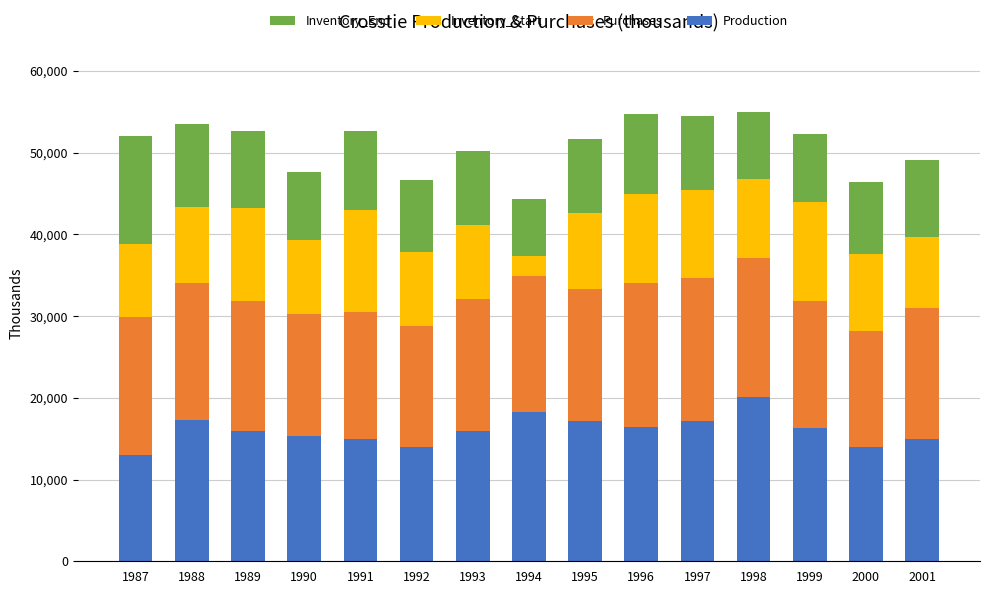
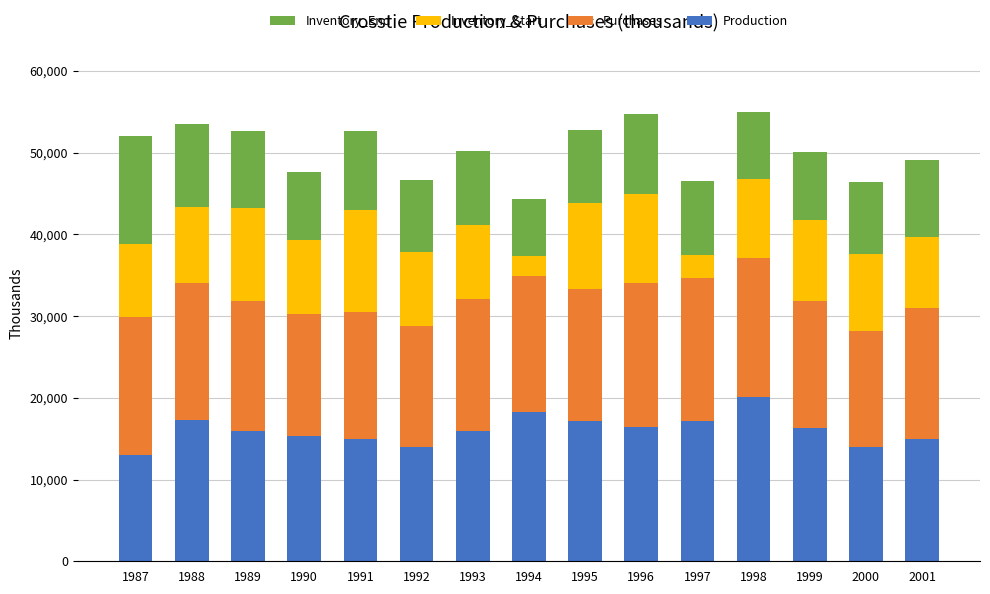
  {
    "Production": {
      "1987": "13,000",
      "1988": "17,000",
      "1989": "16,000",
      "1990": "15,000",
      "1991": "15,000",
      "1992": "14,000",
      "1993": "16,000",
      "1994": "18,000",
      "1995": "17,000",
      "1996": "16,000",
      "1997": "17,000",
      "1998": "20,000",
      "1999": "16,000",
      "2000": "14,000",
      "2001": "15,000"
    },
    "Purchases": {
      "1987": "17,000",
      "1988": "17,000",
      "1989": "16,000",
      "1990": "15,000",
      "1991": "16,000",
      "1992": "15,000",
      "1993": "16,000",
      "1994": "17,000",
      "1995": "16,000",
      "1996": "18,000",
      "1997": "17,000",
      "1998": "17,000",
      "1999": "16,000",
      "2000": "14,000",
      "2001": "16,000"
    },
    "Inventory_Start": {
      "1987": "9,000",
      "1988": "9,000",
      "1989": "11,000",
      "1990": "9,000",
      "1991": "12,000",
      "1992": "9,000",
      "1993": "9,000",
      "1994": "3,000",
-     "1995": "9,000",
+     "1995": "11,000",
      "1996": "11,000",
-     "1997": "11,000",
+     "1997": "3,000",
      "1998": "10,000",
-     "1999": "12,000",
+     "1999": "10,000",
      "2000": "9,000",
      "2001": "9,000"
    },
    "Inventory_End": {
      "1987": "13,000",
      "1988": "10,000",
      "1989": "9,000",
      "1990": "8,000",
      "1991": "10,000",
      "1992": "9,000",
      "1993": "9,000",
      "1994": "7,000",
      "1995": "9,000",
      "1996": "10,000",
      "1997": "9,000",
      "1998": "8,000",
      "1999": "8,000",
      "2000": "9,000",
      "2001": "9,000"
    }
  }
